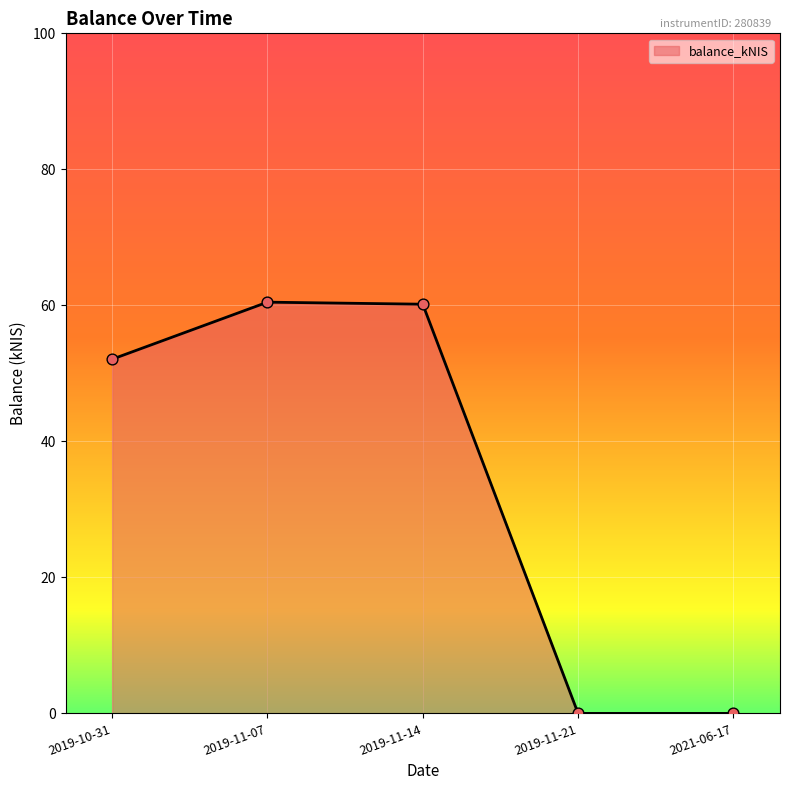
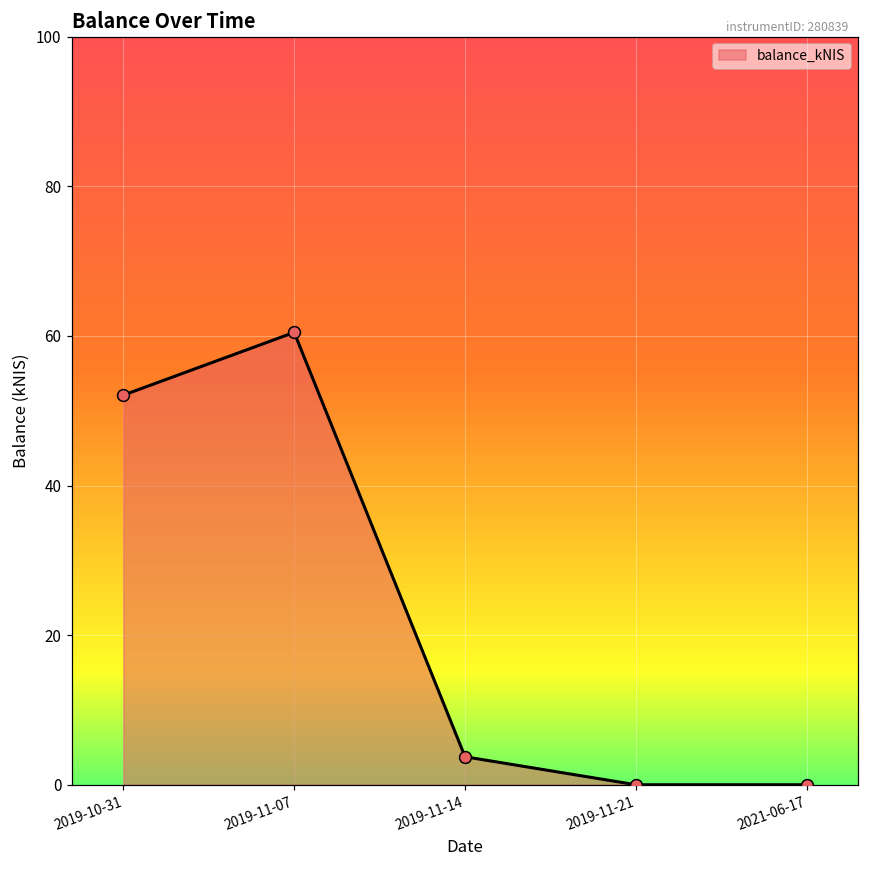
  {
    "2019-10-31": 52,
    "2019-11-07": 60,
-   "2019-11-14": 60,
+   "2019-11-14": 4,
    "2019-11-21": 0,
    "2021-06-17": 0
  }
